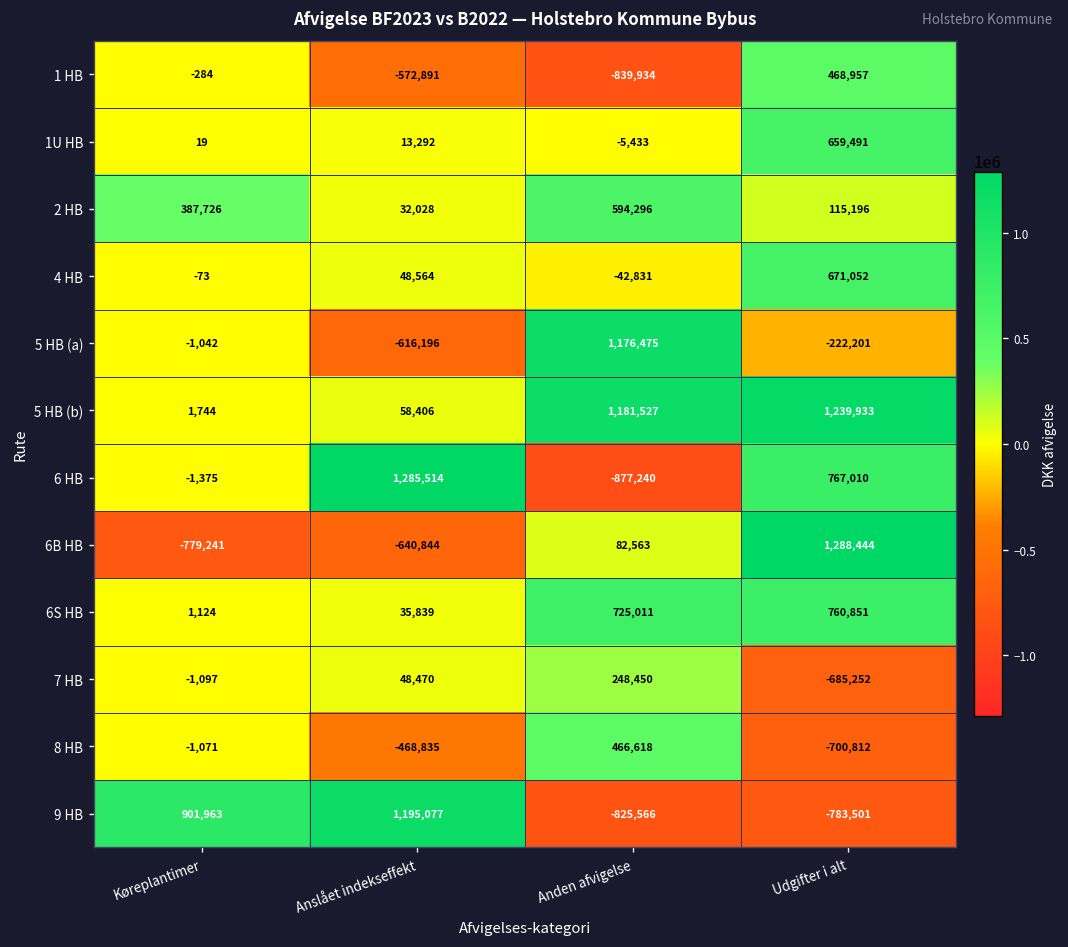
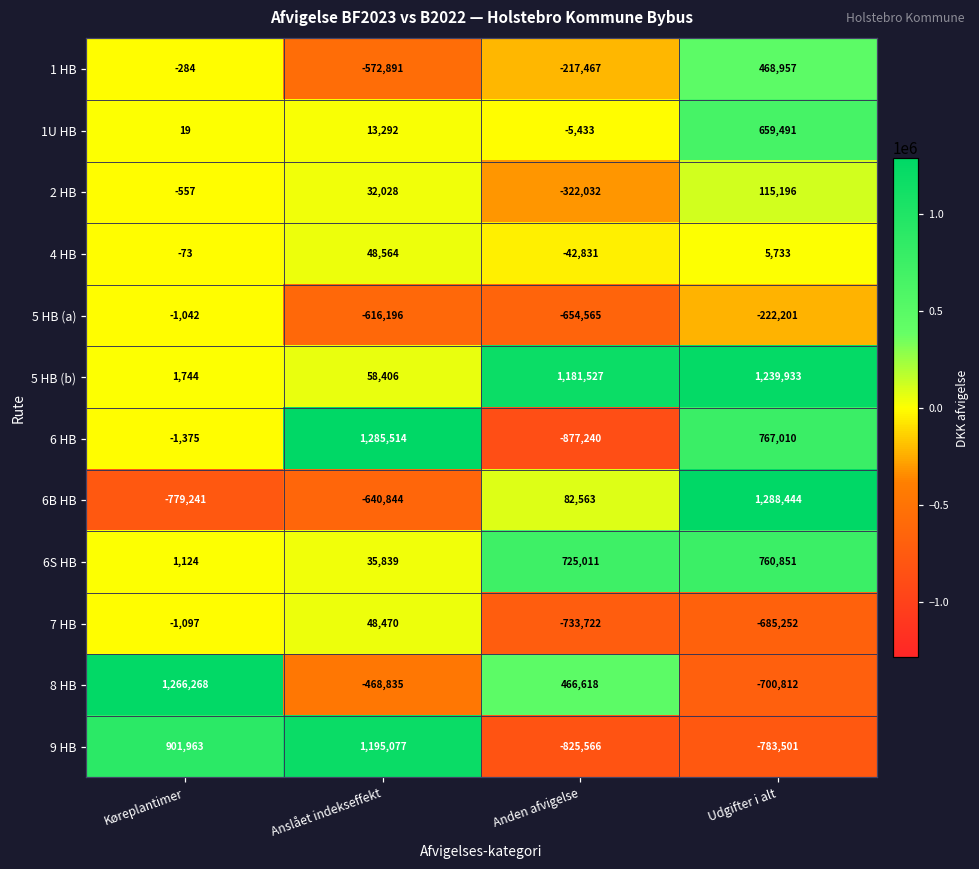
  {
    "1 HB": {
      "Køreplantimer": "-284",
      "Anslået indekseffekt": "-572,891",
-     "Anden afvigelse": "-839,934",
+     "Anden afvigelse": "-217,467",
      "Udgifter i alt": "468,957"
    },
    "1U HB": {
      "Køreplantimer": "19",
      "Anslået indekseffekt": "13,292",
      "Anden afvigelse": "-5,433",
      "Udgifter i alt": "659,491"
    },
    "2 HB": {
-     "Køreplantimer": "387,726",
+     "Køreplantimer": "-557",
      "Anslået indekseffekt": "32,028",
-     "Anden afvigelse": "594,296",
+     "Anden afvigelse": "-322,032",
      "Udgifter i alt": "115,196"
    },
    "4 HB": {
      "Køreplantimer": "-73",
      "Anslået indekseffekt": "48,564",
      "Anden afvigelse": "-42,831",
-     "Udgifter i alt": "671,052"
+     "Udgifter i alt": "5,733"
    },
    "5 HB (a)": {
      "Køreplantimer": "-1,042",
      "Anslået indekseffekt": "-616,196",
-     "Anden afvigelse": "1,176,475",
+     "Anden afvigelse": "-654,565",
      "Udgifter i alt": "-222,201"
    },
    "5 HB (b)": {
      "Køreplantimer": "1,744",
      "Anslået indekseffekt": "58,406",
      "Anden afvigelse": "1,181,527",
      "Udgifter i alt": "1,239,933"
    },
    "6 HB": {
      "Køreplantimer": "-1,375",
      "Anslået indekseffekt": "1,285,514",
      "Anden afvigelse": "-877,240",
      "Udgifter i alt": "767,010"
    },
    "6B HB": {
      "Køreplantimer": "-779,241",
      "Anslået indekseffekt": "-640,844",
      "Anden afvigelse": "82,563",
      "Udgifter i alt": "1,288,444"
    },
    "6S HB": {
      "Køreplantimer": "1,124",
      "Anslået indekseffekt": "35,839",
      "Anden afvigelse": "725,011",
      "Udgifter i alt": "760,851"
    },
    "7 HB": {
      "Køreplantimer": "-1,097",
      "Anslået indekseffekt": "48,470",
-     "Anden afvigelse": "248,450",
+     "Anden afvigelse": "-733,722",
      "Udgifter i alt": "-685,252"
    },
    "8 HB": {
-     "Køreplantimer": "-1,071",
+     "Køreplantimer": "1,266,268",
      "Anslået indekseffekt": "-468,835",
      "Anden afvigelse": "466,618",
      "Udgifter i alt": "-700,812"
    },
    "9 HB": {
      "Køreplantimer": "901,963",
      "Anslået indekseffekt": "1,195,077",
      "Anden afvigelse": "-825,566",
      "Udgifter i alt": "-783,501"
    }
  }
